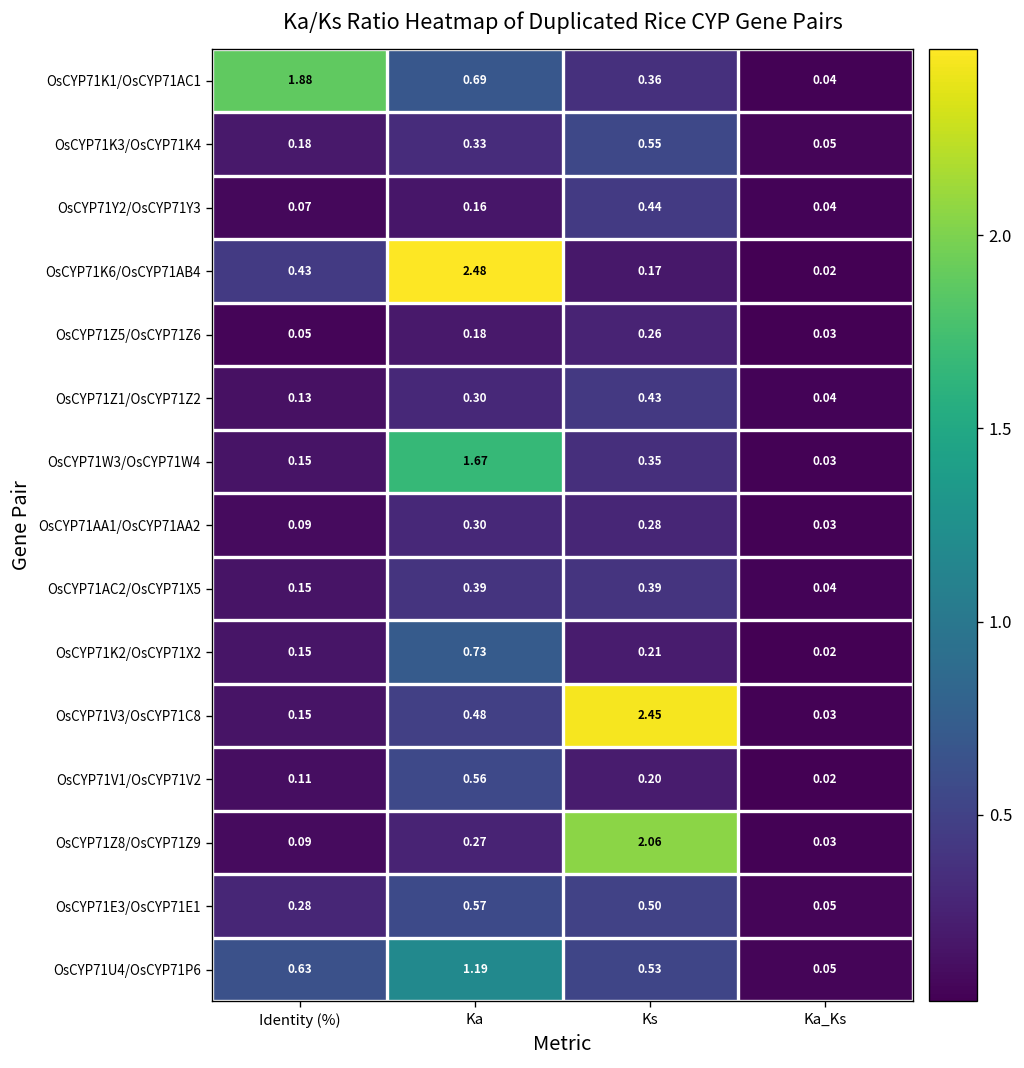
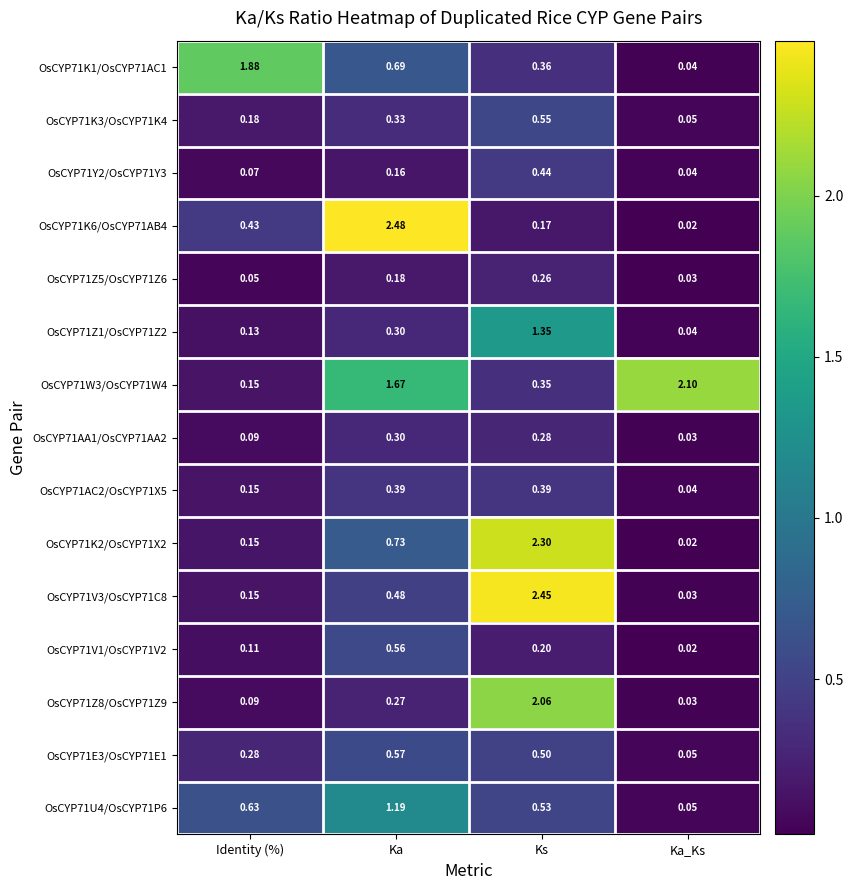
  {
    "OsCYP71K1/OsCYP71AC1": {
      "Identity (%)": 1.88,
      "Ka": 0.69,
      "Ks": 0.36,
      "Ka_Ks": 0.04
    },
    "OsCYP71K3/OsCYP71K4": {
      "Identity (%)": 0.18,
      "Ka": 0.33,
      "Ks": 0.55,
      "Ka_Ks": 0.05
    },
    "OsCYP71Y2/OsCYP71Y3": {
      "Identity (%)": 0.07,
      "Ka": 0.16,
      "Ks": 0.44,
      "Ka_Ks": 0.04
    },
    "OsCYP71K6/OsCYP71AB4": {
      "Identity (%)": 0.43,
      "Ka": 2.48,
      "Ks": 0.17,
      "Ka_Ks": 0.02
    },
    "OsCYP71Z5/OsCYP71Z6": {
      "Identity (%)": 0.05,
      "Ka": 0.18,
      "Ks": 0.26,
      "Ka_Ks": 0.03
    },
    "OsCYP71Z1/OsCYP71Z2": {
      "Identity (%)": 0.13,
      "Ka": 0.30,
-     "Ks": 0.43,
+     "Ks": 1.35,
      "Ka_Ks": 0.04
    },
    "OsCYP71W3/OsCYP71W4": {
      "Identity (%)": 0.15,
      "Ka": 1.67,
      "Ks": 0.35,
-     "Ka_Ks": 0.03
+     "Ka_Ks": 2.10
    },
    "OsCYP71AA1/OsCYP71AA2": {
      "Identity (%)": 0.09,
      "Ka": 0.30,
      "Ks": 0.28,
      "Ka_Ks": 0.03
    },
    "OsCYP71AC2/OsCYP71X5": {
      "Identity (%)": 0.15,
      "Ka": 0.39,
      "Ks": 0.39,
      "Ka_Ks": 0.04
    },
    "OsCYP71K2/OsCYP71X2": {
      "Identity (%)": 0.15,
      "Ka": 0.73,
-     "Ks": 0.21,
+     "Ks": 2.30,
      "Ka_Ks": 0.02
    },
    "OsCYP71V3/OsCYP71C8": {
      "Identity (%)": 0.15,
      "Ka": 0.48,
      "Ks": 2.45,
      "Ka_Ks": 0.03
    },
    "OsCYP71V1/OsCYP71V2": {
      "Identity (%)": 0.11,
      "Ka": 0.56,
      "Ks": 0.20,
      "Ka_Ks": 0.02
    },
    "OsCYP71Z8/OsCYP71Z9": {
      "Identity (%)": 0.09,
      "Ka": 0.27,
      "Ks": 2.06,
      "Ka_Ks": 0.03
    },
    "OsCYP71E3/OsCYP71E1": {
      "Identity (%)": 0.28,
      "Ka": 0.57,
      "Ks": 0.50,
      "Ka_Ks": 0.05
    },
    "OsCYP71U4/OsCYP71P6": {
      "Identity (%)": 0.63,
      "Ka": 1.19,
      "Ks": 0.53,
      "Ka_Ks": 0.05
    }
  }
